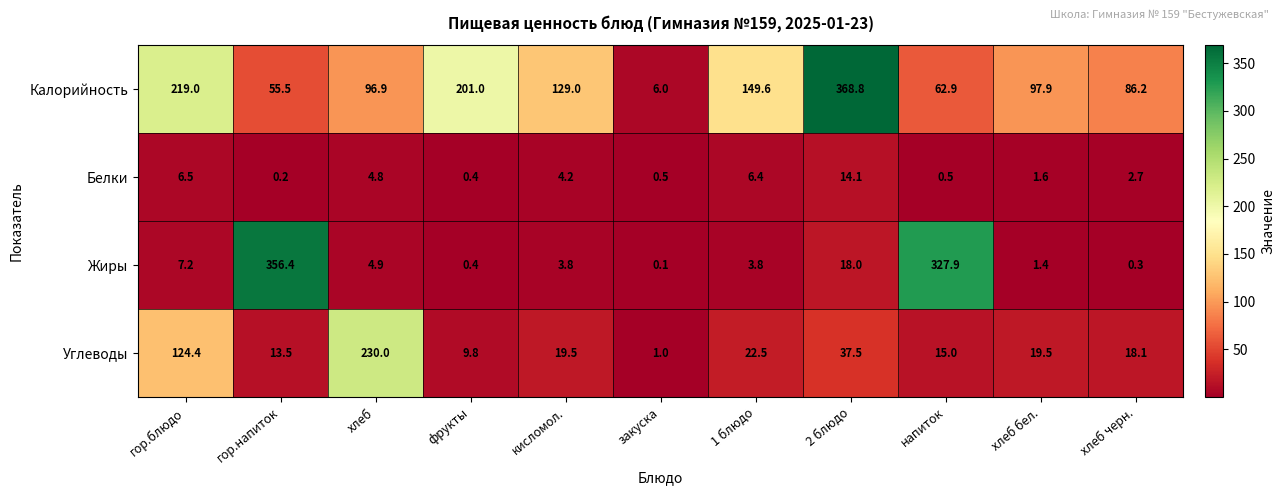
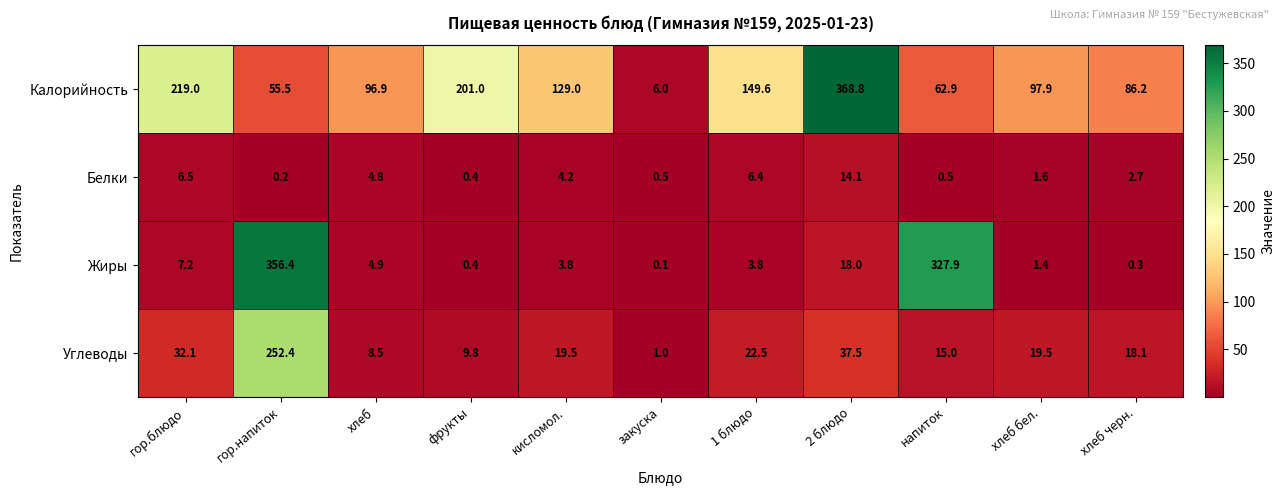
  {
    "Калорийность": {
      "гор.блюдо": 219.0,
      "гор.напиток": 55.5,
      "хлеб": 96.9,
      "фрукты": 201.0,
      "кисломол.": 129.0,
      "закуска": 6.0,
      "1 блюдо": 149.6,
      "2 блюдо": 368.8,
      "напиток": 62.9,
      "хлеб бел.": 97.9,
      "хлеб черн.": 86.2
    },
    "Белки": {
      "гор.блюдо": 6.5,
      "гор.напиток": 0.2,
      "хлеб": 4.8,
      "фрукты": 0.4,
      "кисломол.": 4.2,
      "закуска": 0.5,
      "1 блюдо": 6.4,
      "2 блюдо": 14.1,
      "напиток": 0.5,
      "хлеб бел.": 1.6,
      "хлеб черн.": 2.7
    },
    "Жиры": {
      "гор.блюдо": 7.2,
      "гор.напиток": 356.4,
      "хлеб": 4.9,
      "фрукты": 0.4,
      "кисломол.": 3.8,
      "закуска": 0.1,
      "1 блюдо": 3.8,
      "2 блюдо": 18.0,
      "напиток": 327.9,
      "хлеб бел.": 1.4,
      "хлеб черн.": 0.3
    },
    "Углеводы": {
-     "гор.блюдо": 124.4,
-     "гор.напиток": 13.5,
-     "хлеб": 230.0,
+     "гор.блюдо": 32.1,
+     "гор.напиток": 252.4,
+     "хлеб": 8.5,
      "фрукты": 9.8,
      "кисломол.": 19.5,
      "закуска": 1.0,
      "1 блюдо": 22.5,
      "2 блюдо": 37.5,
      "напиток": 15.0,
      "хлеб бел.": 19.5,
      "хлеб черн.": 18.1
    }
  }
